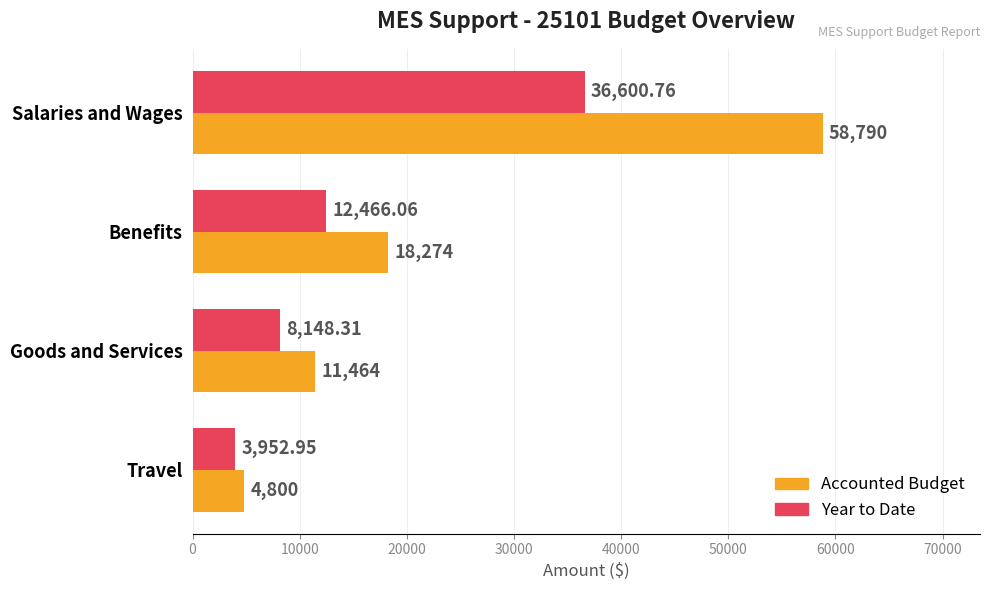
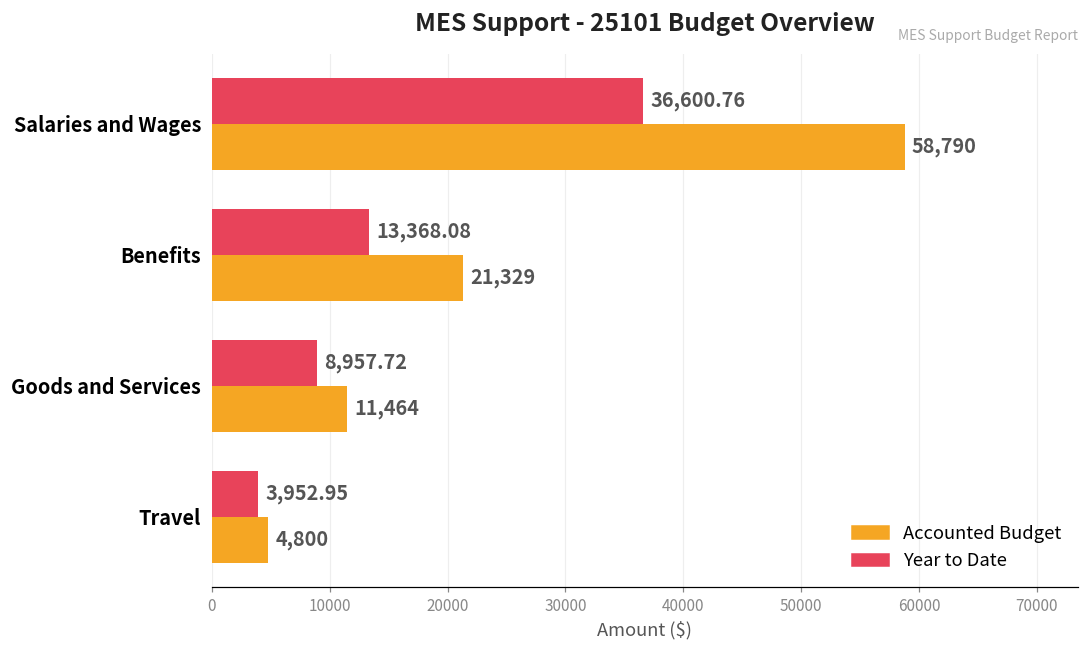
  {
    "Accounted Budget": {
      "Salaries and Wages": "58,790",
-     "Benefits": "18,274",
+     "Benefits": "21,329",
      "Goods and Services": "11,464",
      "Travel": "4,800"
    },
    "Year to Date": {
      "Salaries and Wages": "36,600.76",
-     "Benefits": "12,466.06",
-     "Goods and Services": "8,148.31",
+     "Benefits": "13,368.08",
+     "Goods and Services": "8,957.72",
      "Travel": "3,952.95"
    }
  }
